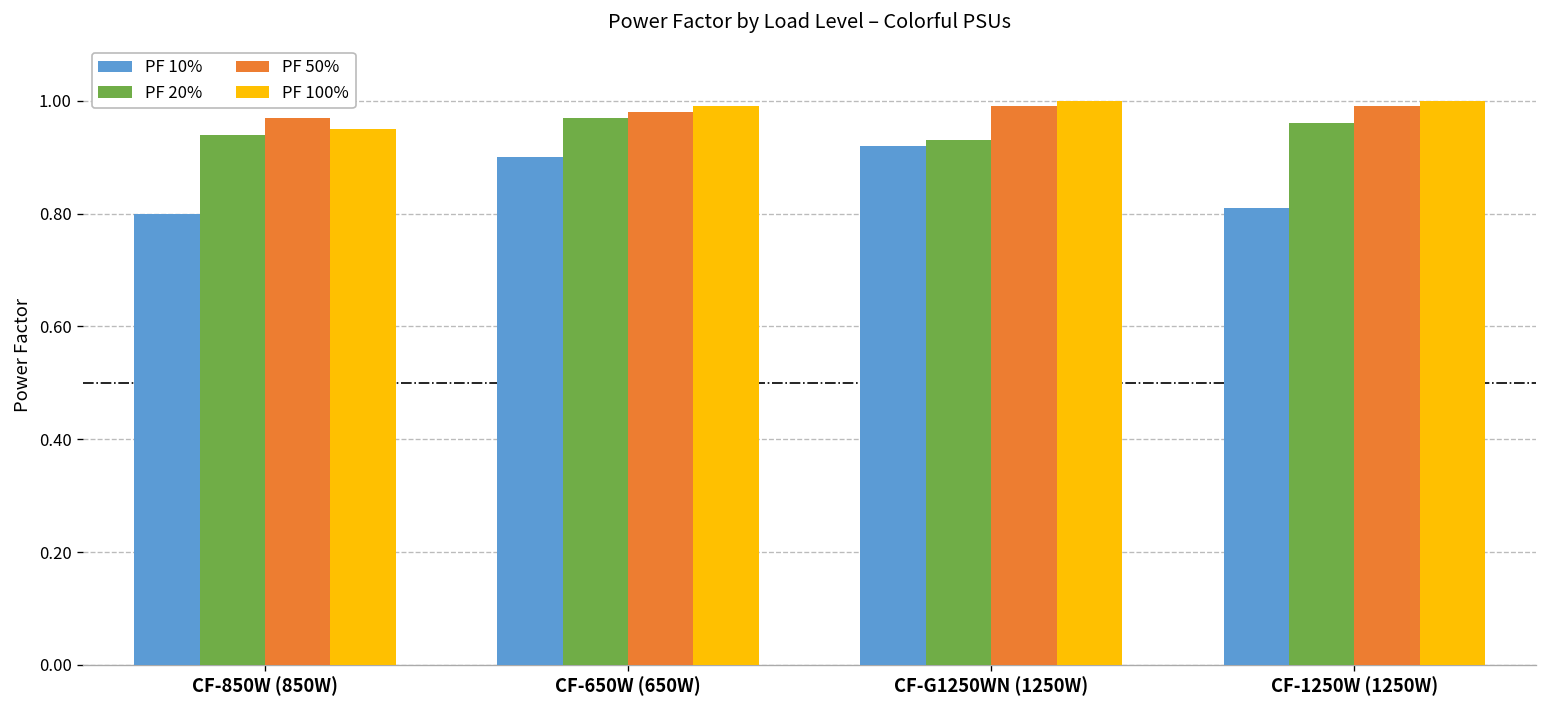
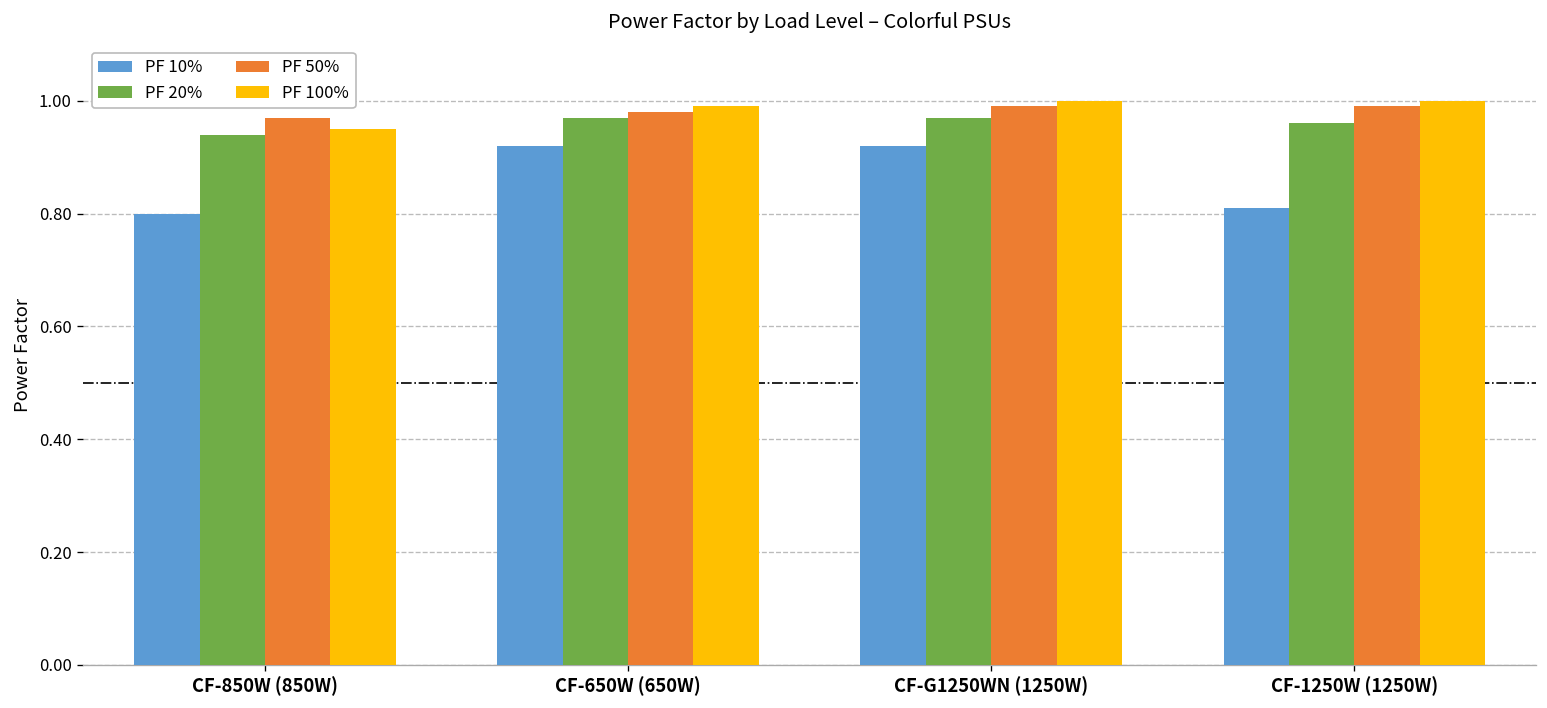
  {
    "PF 10%": {
      "CF-850W (850W)": 0.80,
-     "CF-650W (650W)": 0.90,
+     "CF-650W (650W)": 0.92,
      "CF-G1250WN (1250W)": 0.92,
      "CF-1250W (1250W)": 0.81
    },
    "PF 20%": {
      "CF-850W (850W)": 0.94,
      "CF-650W (650W)": 0.97,
-     "CF-G1250WN (1250W)": 0.93,
+     "CF-G1250WN (1250W)": 0.97,
      "CF-1250W (1250W)": 0.96
    },
    "PF 50%": {
      "CF-850W (850W)": 0.97,
      "CF-650W (650W)": 0.98,
      "CF-G1250WN (1250W)": 0.99,
      "CF-1250W (1250W)": 0.99
    },
    "PF 100%": {
      "CF-850W (850W)": 0.95,
      "CF-650W (650W)": 0.99,
      "CF-G1250WN (1250W)": 1.00,
      "CF-1250W (1250W)": 1.00
    }
  }
